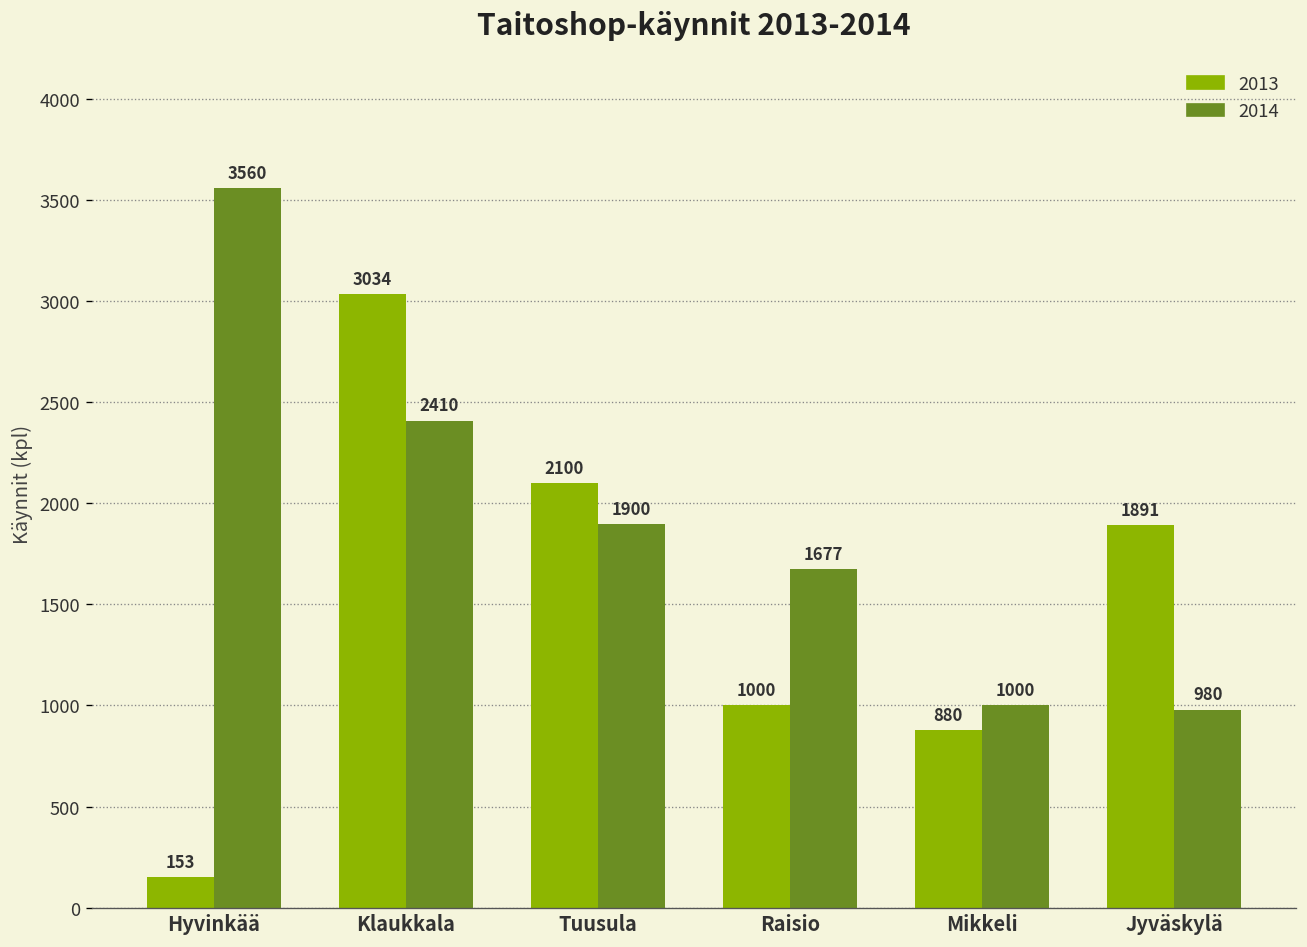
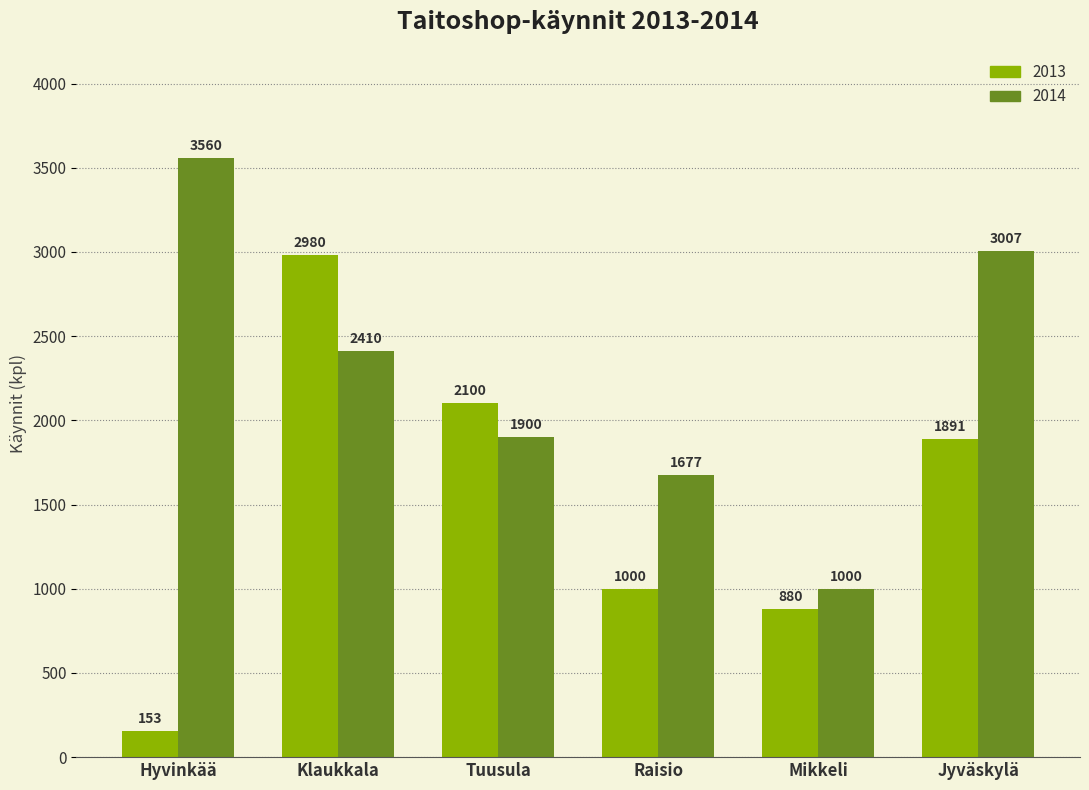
  {
    "2013": {
      "Hyvinkää": 153,
-     "Klaukkala": 3034,
+     "Klaukkala": 2980,
      "Tuusula": 2100,
      "Raisio": 1000,
      "Mikkeli": 880,
      "Jyväskylä": 1891
    },
    "2014": {
      "Hyvinkää": 3560,
      "Klaukkala": 2410,
      "Tuusula": 1900,
      "Raisio": 1677,
      "Mikkeli": 1000,
-     "Jyväskylä": 980
+     "Jyväskylä": 3007
    }
  }
